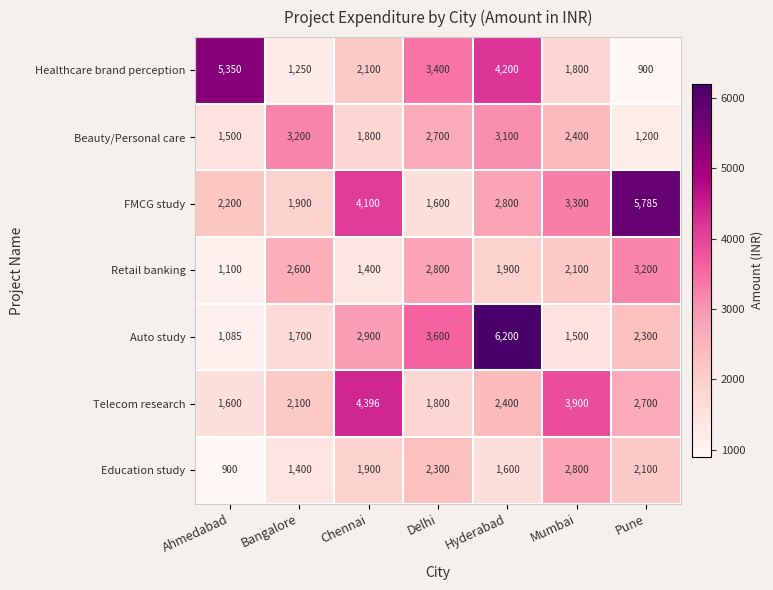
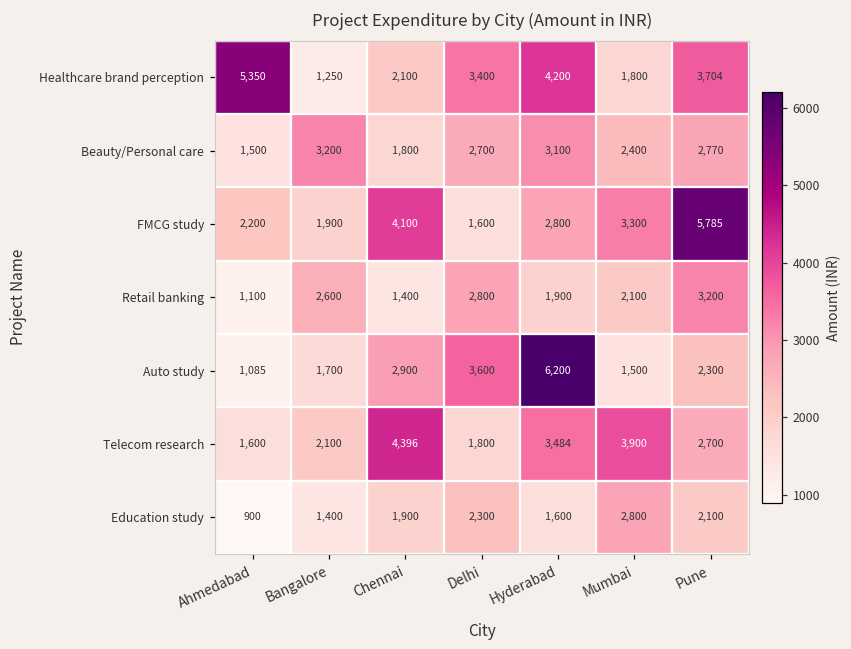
  {
    "Healthcare brand perception": {
      "Ahmedabad": "5,350",
      "Bangalore": "1,250",
      "Chennai": "2,100",
      "Delhi": "3,400",
      "Hyderabad": "4,200",
      "Mumbai": "1,800",
-     "Pune": "900"
+     "Pune": "3,704"
    },
    "Beauty/Personal care": {
      "Ahmedabad": "1,500",
      "Bangalore": "3,200",
      "Chennai": "1,800",
      "Delhi": "2,700",
      "Hyderabad": "3,100",
      "Mumbai": "2,400",
-     "Pune": "1,200"
+     "Pune": "2,770"
    },
    "FMCG study": {
      "Ahmedabad": "2,200",
      "Bangalore": "1,900",
      "Chennai": "4,100",
      "Delhi": "1,600",
      "Hyderabad": "2,800",
      "Mumbai": "3,300",
      "Pune": "5,785"
    },
    "Retail banking": {
      "Ahmedabad": "1,100",
      "Bangalore": "2,600",
      "Chennai": "1,400",
      "Delhi": "2,800",
      "Hyderabad": "1,900",
      "Mumbai": "2,100",
      "Pune": "3,200"
    },
    "Auto study": {
      "Ahmedabad": "1,085",
      "Bangalore": "1,700",
      "Chennai": "2,900",
      "Delhi": "3,600",
      "Hyderabad": "6,200",
      "Mumbai": "1,500",
      "Pune": "2,300"
    },
    "Telecom research": {
      "Ahmedabad": "1,600",
      "Bangalore": "2,100",
      "Chennai": "4,396",
      "Delhi": "1,800",
-     "Hyderabad": "2,400",
+     "Hyderabad": "3,484",
      "Mumbai": "3,900",
      "Pune": "2,700"
    },
    "Education study": {
      "Ahmedabad": "900",
      "Bangalore": "1,400",
      "Chennai": "1,900",
      "Delhi": "2,300",
      "Hyderabad": "1,600",
      "Mumbai": "2,800",
      "Pune": "2,100"
    }
  }
